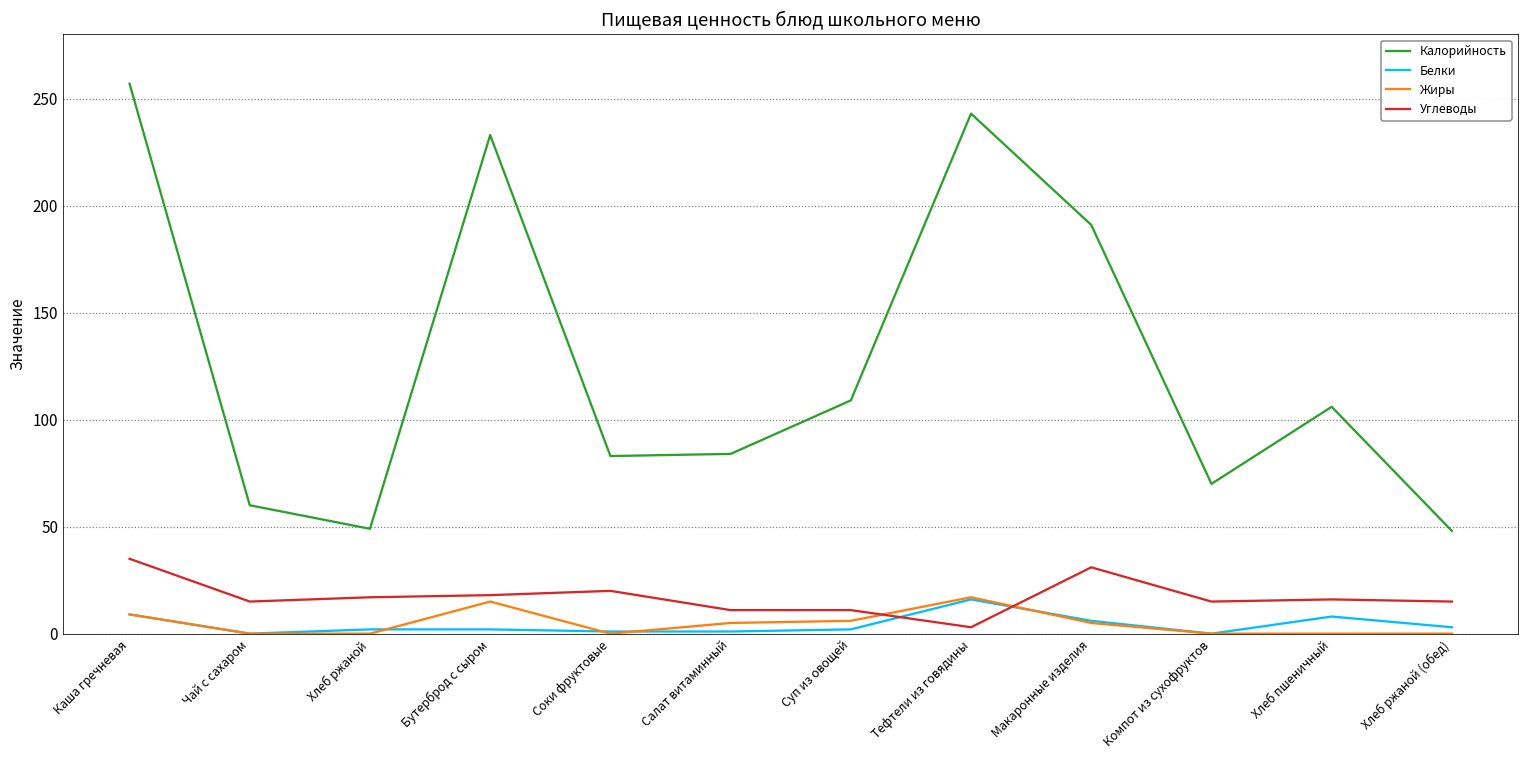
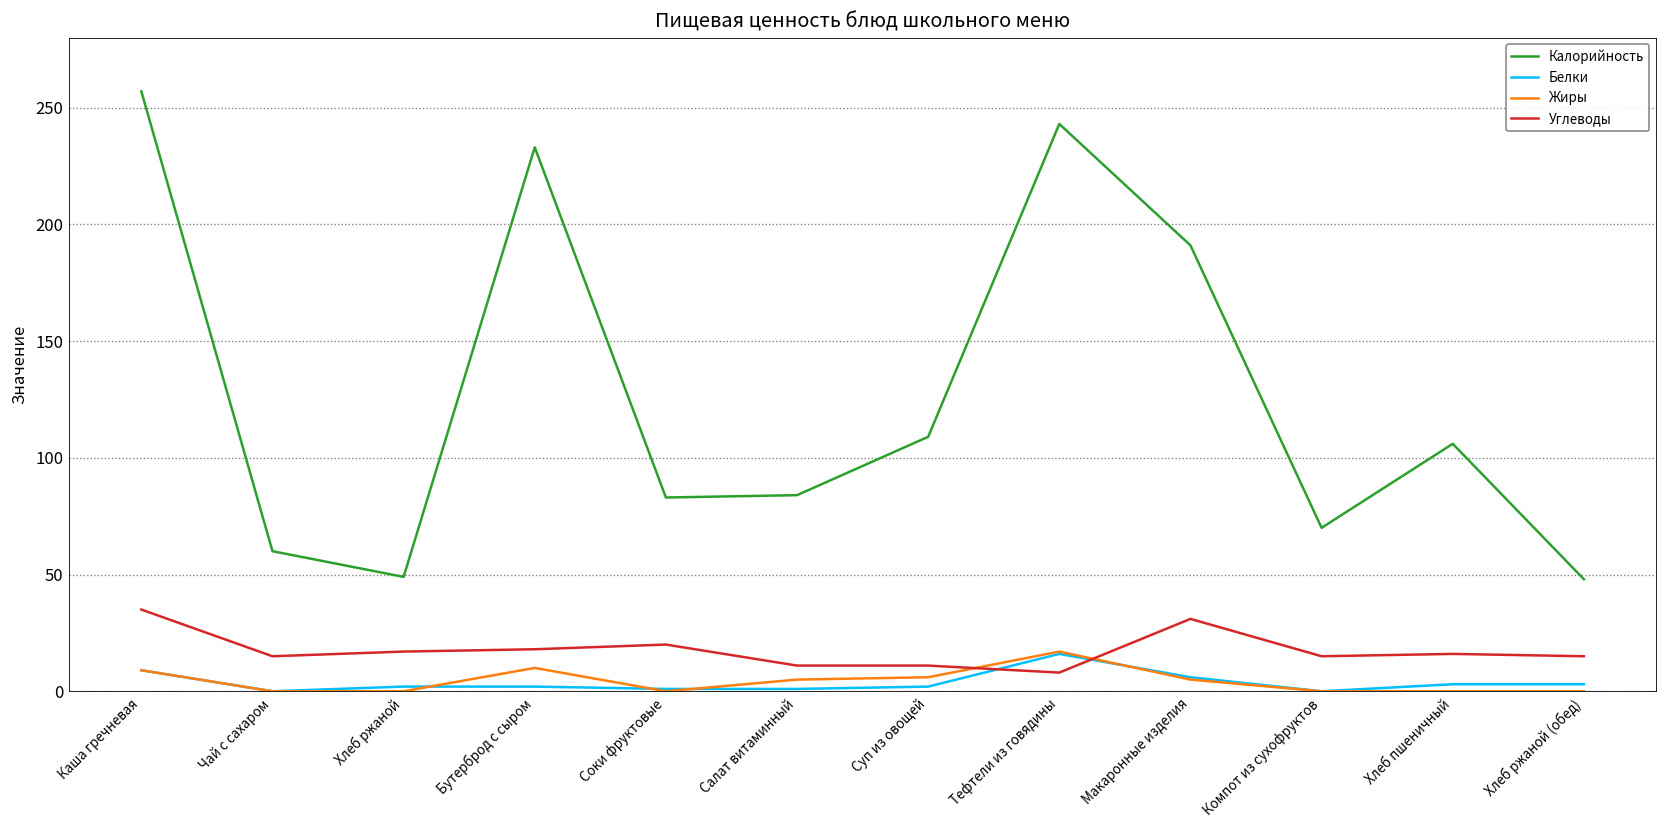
  {
    "Калорийность": {
      "Каша гречневая": 257,
      "Чай с сахаром": 60,
      "Хлеб ржаной": 49,
      "Бутерброд с сыром": 233,
      "Соки фруктовые": 83,
      "Салат витаминный": 84,
      "Суп из овощей": 109,
      "Тефтели из говядины": 243,
      "Макаронные изделия": 191,
      "Компот из сухофруктов": 70,
      "Хлеб пшеничный": 106,
      "Хлеб ржаной (обед)": 48
    },
    "Белки": {
      "Хлеб ржаной": 2,
      "Бутерброд с сыром": 2,
      "Салат витаминный": 1,
      "Суп из овощей": 2,
-     "Хлеб пшеничный": 8,
+     "Хлеб пшеничный": 3,
      "Хлеб ржаной (обед)": 3
    },
    "Жиры": {
      "Хлеб ржаной": 0,
-     "Бутерброд с сыром": 15,
+     "Бутерброд с сыром": 10,
      "Салат витаминный": 5,
      "Суп из овощей": 6,
      "Хлеб пшеничный": 0,
      "Хлеб ржаной (обед)": 0
    },
    "Углеводы": {
      "Каша гречневая": 35,
      "Чай с сахаром": 15,
      "Хлеб ржаной": 17,
      "Бутерброд с сыром": 18,
      "Соки фруктовые": 20,
      "Салат витаминный": 11,
      "Суп из овощей": 11,
-     "Тефтели из говядины": 3,
+     "Тефтели из говядины": 8,
      "Макаронные изделия": 31,
      "Компот из сухофруктов": 15,
      "Хлеб пшеничный": 16,
      "Хлеб ржаной (обед)": 15
    }
  }
